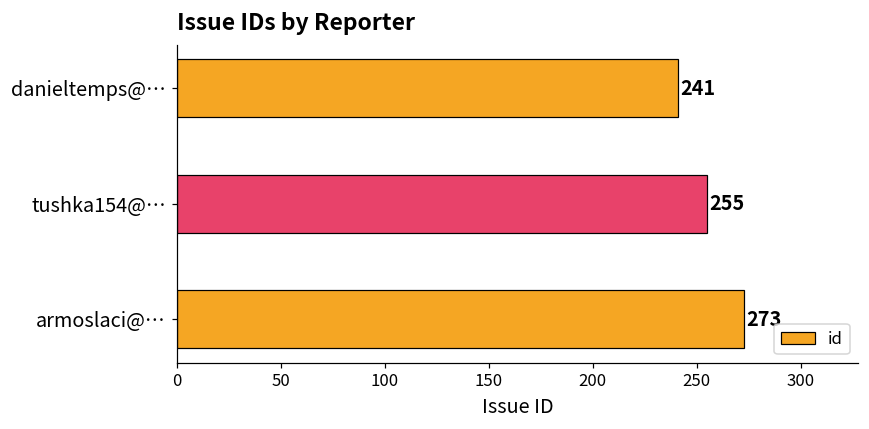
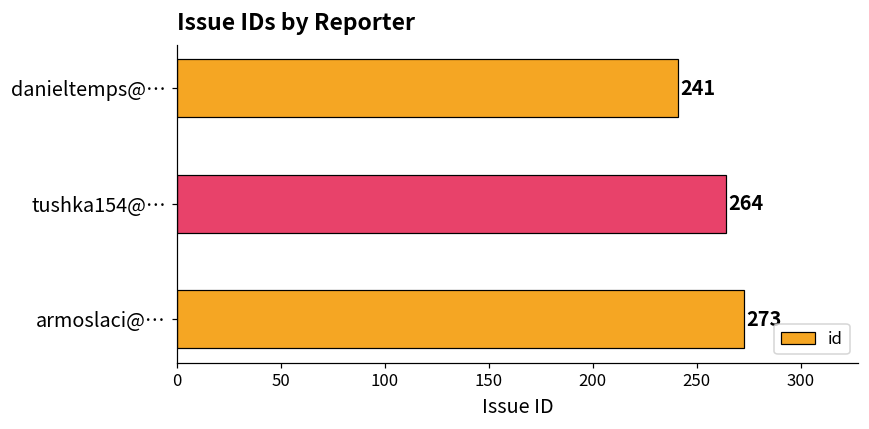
  {
    "danieltemps@…": 241,
-   "tushka154@…": 255
+   "tushka154@…": 264
  }
